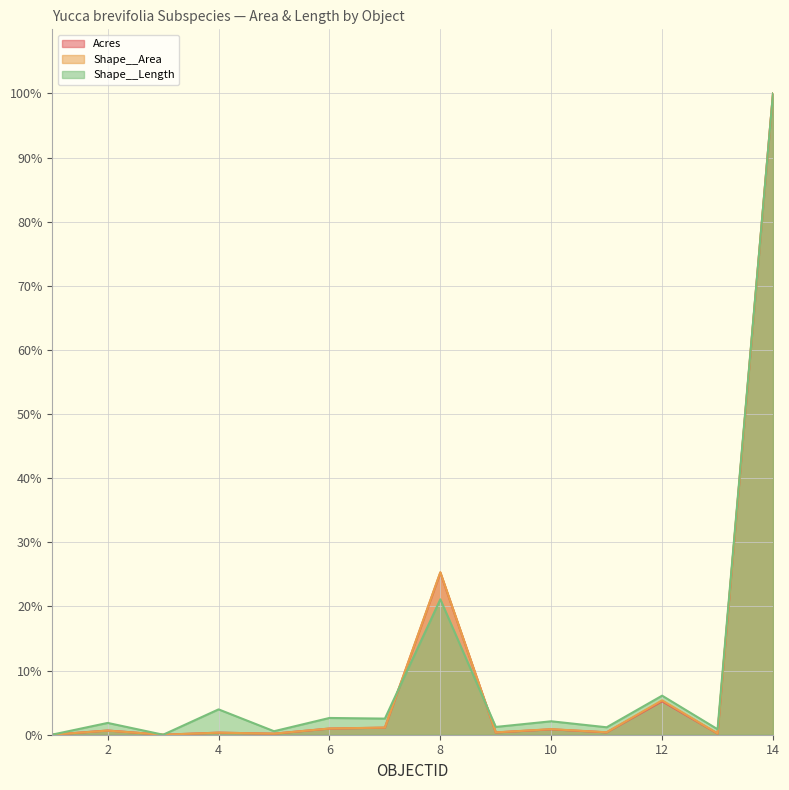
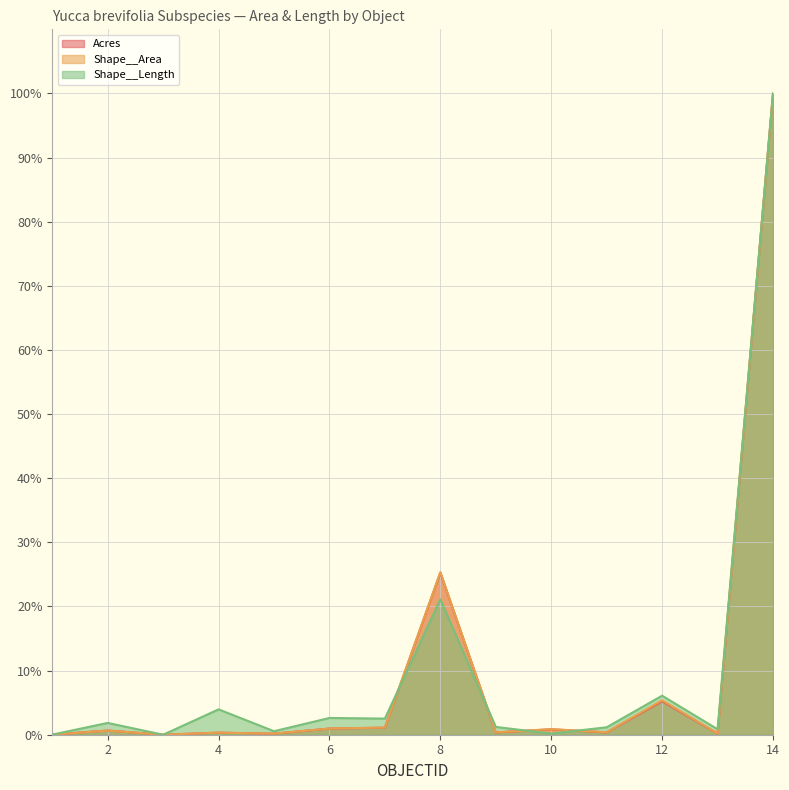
  {
    "Shape__Length": {
      "2": "2%",
      "4": "4%",
      "6": "3%",
      "8": "21%",
-     "10": "2%",
+     "10": "0%",
      "12": "6%"
    }
  }
